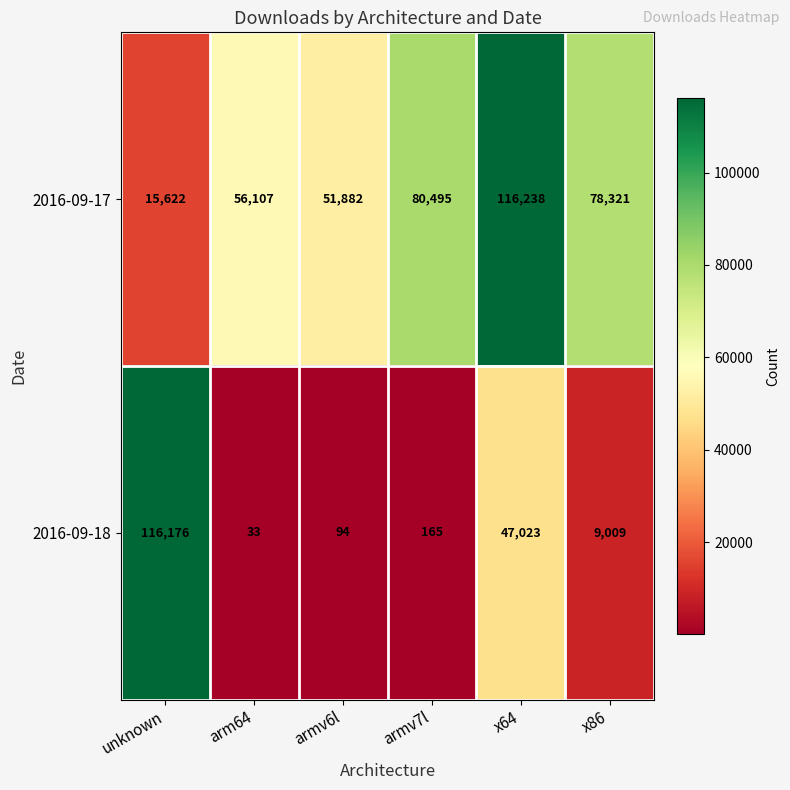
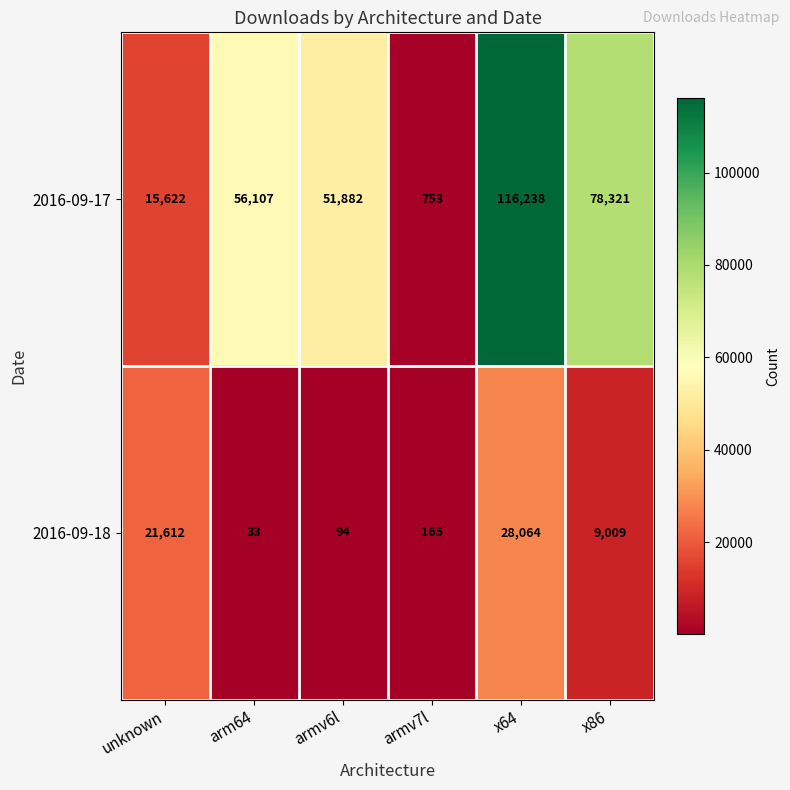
  {
    "2016-09-17": {
      "unknown": "15,622",
      "arm64": "56,107",
      "armv6l": "51,882",
-     "armv7l": "80,495",
+     "armv7l": "753",
      "x64": "116,238",
      "x86": "78,321"
    },
    "2016-09-18": {
-     "unknown": "116,176",
+     "unknown": "21,612",
      "arm64": "33",
      "armv6l": "94",
      "armv7l": "165",
-     "x64": "47,023",
+     "x64": "28,064",
      "x86": "9,009"
    }
  }
